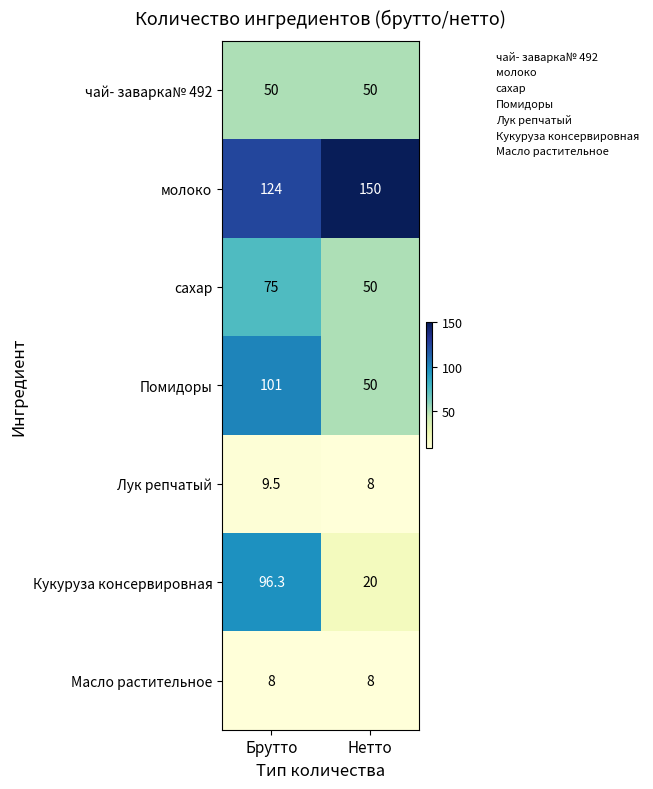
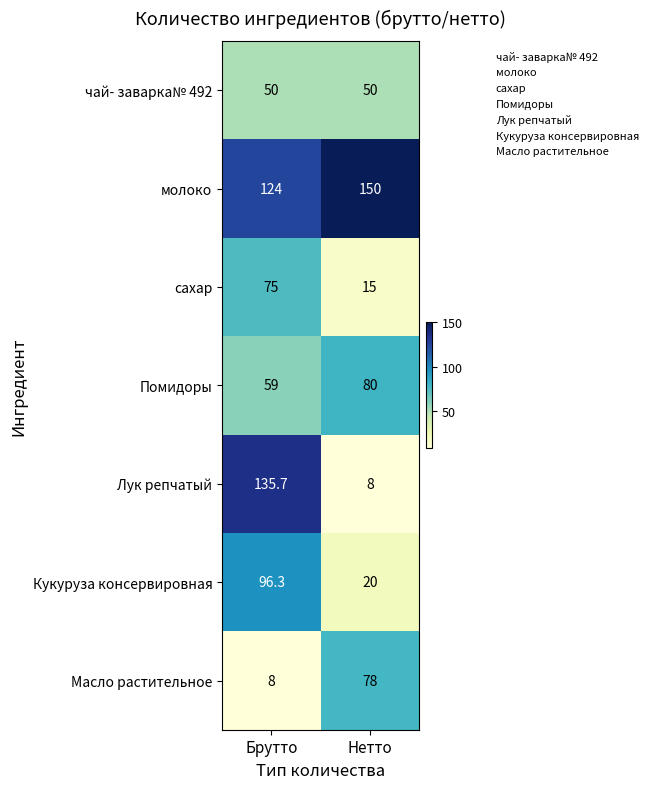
  {
    "чай- заварка№ 492": {
      "Брутто": 50,
      "Нетто": 50
    },
    "молоко": {
      "Брутто": 124,
      "Нетто": 150
    },
    "сахар": {
      "Брутто": 75,
-     "Нетто": 50
+     "Нетто": 15
    },
    "Помидоры": {
-     "Брутто": 101,
-     "Нетто": 50
+     "Брутто": 59,
+     "Нетто": 80
    },
    "Лук репчатый": {
-     "Брутто": 9.5,
+     "Брутто": 135.7,
      "Нетто": 8
    },
    "Кукуруза консервировная": {
      "Брутто": 96.3,
      "Нетто": 20
    },
    "Масло растительное": {
      "Брутто": 8,
-     "Нетто": 8
+     "Нетто": 78
    }
  }
